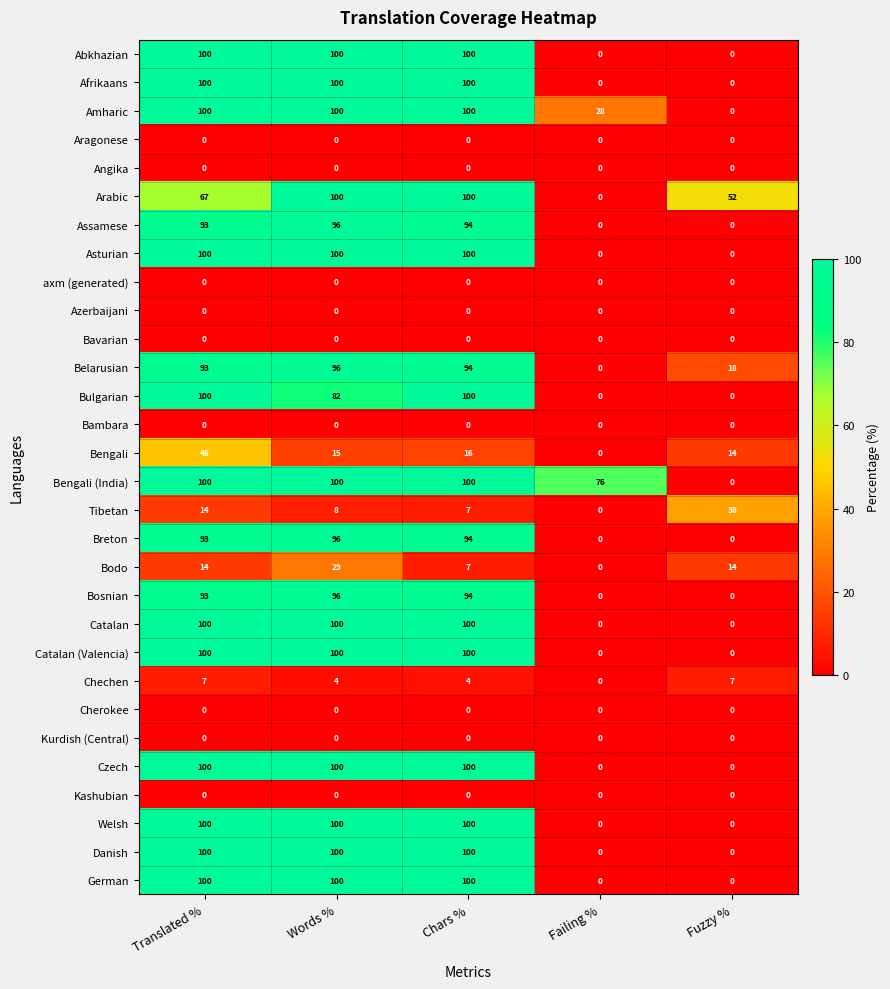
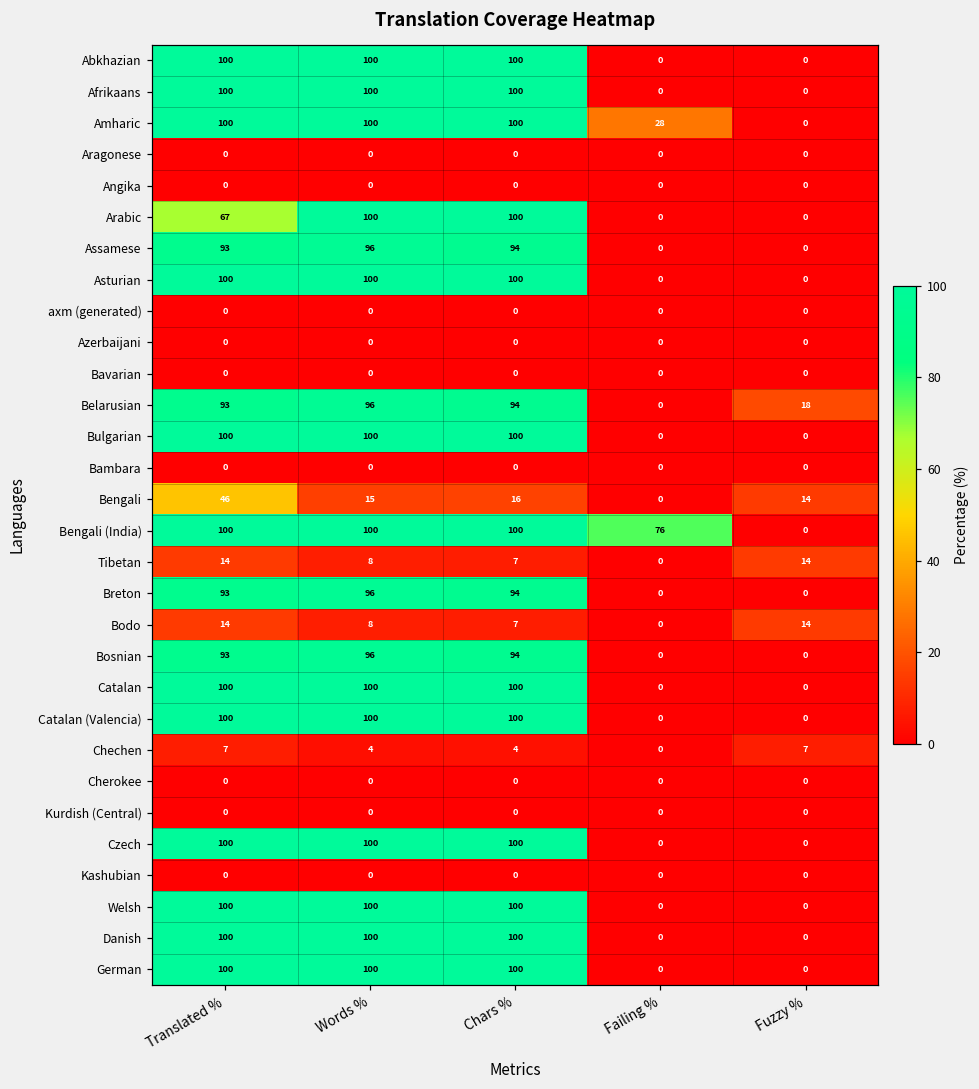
  {
    "Abkhazian": {
      "Translated %": 100,
      "Words %": 100,
      "Chars %": 100,
      "Failing %": 0,
      "Fuzzy %": 0
    },
    "Afrikaans": {
      "Translated %": 100,
      "Words %": 100,
      "Chars %": 100,
      "Failing %": 0,
      "Fuzzy %": 0
    },
    "Amharic": {
      "Translated %": 100,
      "Words %": 100,
      "Chars %": 100,
      "Failing %": 28,
      "Fuzzy %": 0
    },
    "Aragonese": {
      "Translated %": 0,
      "Words %": 0,
      "Chars %": 0,
      "Failing %": 0,
      "Fuzzy %": 0
    },
    "Angika": {
      "Translated %": 0,
      "Words %": 0,
      "Chars %": 0,
      "Failing %": 0,
      "Fuzzy %": 0
    },
    "Arabic": {
      "Translated %": 67,
      "Words %": 100,
      "Chars %": 100,
      "Failing %": 0,
-     "Fuzzy %": 52
+     "Fuzzy %": 0
    },
    "Assamese": {
      "Translated %": 93,
      "Words %": 96,
      "Chars %": 94,
      "Failing %": 0,
      "Fuzzy %": 0
    },
    "Asturian": {
      "Translated %": 100,
      "Words %": 100,
      "Chars %": 100,
      "Failing %": 0,
      "Fuzzy %": 0
    },
    "axm (generated)": {
      "Translated %": 0,
      "Words %": 0,
      "Chars %": 0,
      "Failing %": 0,
      "Fuzzy %": 0
    },
    "Azerbaijani": {
      "Translated %": 0,
      "Words %": 0,
      "Chars %": 0,
      "Failing %": 0,
      "Fuzzy %": 0
    },
    "Bavarian": {
      "Translated %": 0,
      "Words %": 0,
      "Chars %": 0,
      "Failing %": 0,
      "Fuzzy %": 0
    },
    "Belarusian": {
      "Translated %": 93,
      "Words %": 96,
      "Chars %": 94,
      "Failing %": 0,
      "Fuzzy %": 18
    },
    "Bulgarian": {
      "Translated %": 100,
-     "Words %": 82,
+     "Words %": 100,
      "Chars %": 100,
      "Failing %": 0,
      "Fuzzy %": 0
    },
    "Bambara": {
      "Translated %": 0,
      "Words %": 0,
      "Chars %": 0,
      "Failing %": 0,
      "Fuzzy %": 0
    },
    "Bengali": {
      "Translated %": 46,
      "Words %": 15,
      "Chars %": 16,
      "Failing %": 0,
      "Fuzzy %": 14
    },
    "Bengali (India)": {
      "Translated %": 100,
      "Words %": 100,
      "Chars %": 100,
      "Failing %": 76,
      "Fuzzy %": 0
    },
    "Tibetan": {
      "Translated %": 14,
      "Words %": 8,
      "Chars %": 7,
      "Failing %": 0,
-     "Fuzzy %": 38
+     "Fuzzy %": 14
    },
    "Breton": {
      "Translated %": 93,
      "Words %": 96,
      "Chars %": 94,
      "Failing %": 0,
      "Fuzzy %": 0
    },
    "Bodo": {
      "Translated %": 14,
-     "Words %": 29,
+     "Words %": 8,
      "Chars %": 7,
      "Failing %": 0,
      "Fuzzy %": 14
    },
    "Bosnian": {
      "Translated %": 93,
      "Words %": 96,
      "Chars %": 94,
      "Failing %": 0,
      "Fuzzy %": 0
    },
    "Catalan": {
      "Translated %": 100,
      "Words %": 100,
      "Chars %": 100,
      "Failing %": 0,
      "Fuzzy %": 0
    },
    "Catalan (Valencia)": {
      "Translated %": 100,
      "Words %": 100,
      "Chars %": 100,
      "Failing %": 0,
      "Fuzzy %": 0
    },
    "Chechen": {
      "Translated %": 7,
      "Words %": 4,
      "Chars %": 4,
      "Failing %": 0,
      "Fuzzy %": 7
    },
    "Cherokee": {
      "Translated %": 0,
      "Words %": 0,
      "Chars %": 0,
      "Failing %": 0,
      "Fuzzy %": 0
    },
    "Kurdish (Central)": {
      "Translated %": 0,
      "Words %": 0,
      "Chars %": 0,
      "Failing %": 0,
      "Fuzzy %": 0
    },
    "Czech": {
      "Translated %": 100,
      "Words %": 100,
      "Chars %": 100,
      "Failing %": 0,
      "Fuzzy %": 0
    },
    "Kashubian": {
      "Translated %": 0,
      "Words %": 0,
      "Chars %": 0,
      "Failing %": 0,
      "Fuzzy %": 0
    },
    "Welsh": {
      "Translated %": 100,
      "Words %": 100,
      "Chars %": 100,
      "Failing %": 0,
      "Fuzzy %": 0
    },
    "Danish": {
      "Translated %": 100,
      "Words %": 100,
      "Chars %": 100,
      "Failing %": 0,
      "Fuzzy %": 0
    },
    "German": {
      "Translated %": 100,
      "Words %": 100,
      "Chars %": 100,
      "Failing %": 0,
      "Fuzzy %": 0
    }
  }
